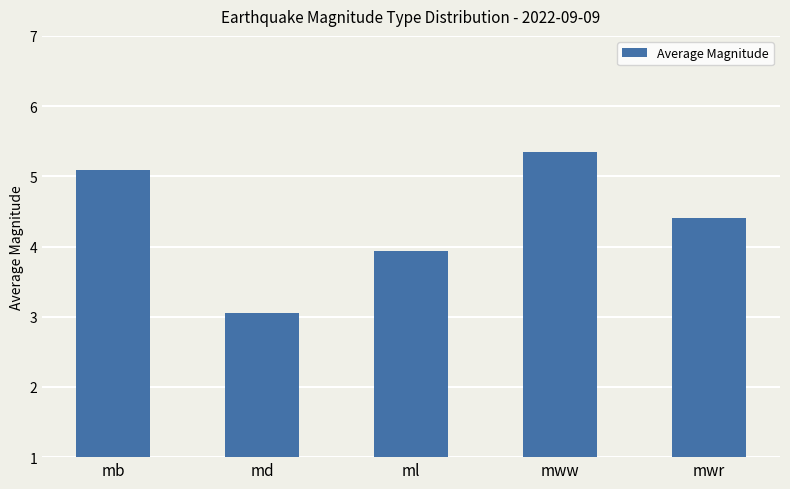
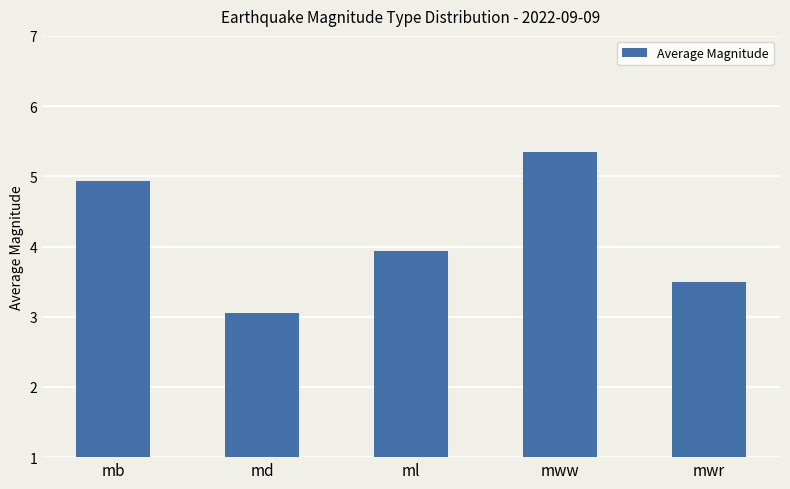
  {
-   "mb": 5.1,
+   "mb": 4.9,
    "md": 3.1,
    "ml": 3.9,
    "mww": 5.3,
-   "mwr": 4.4
+   "mwr": 3.5
  }
